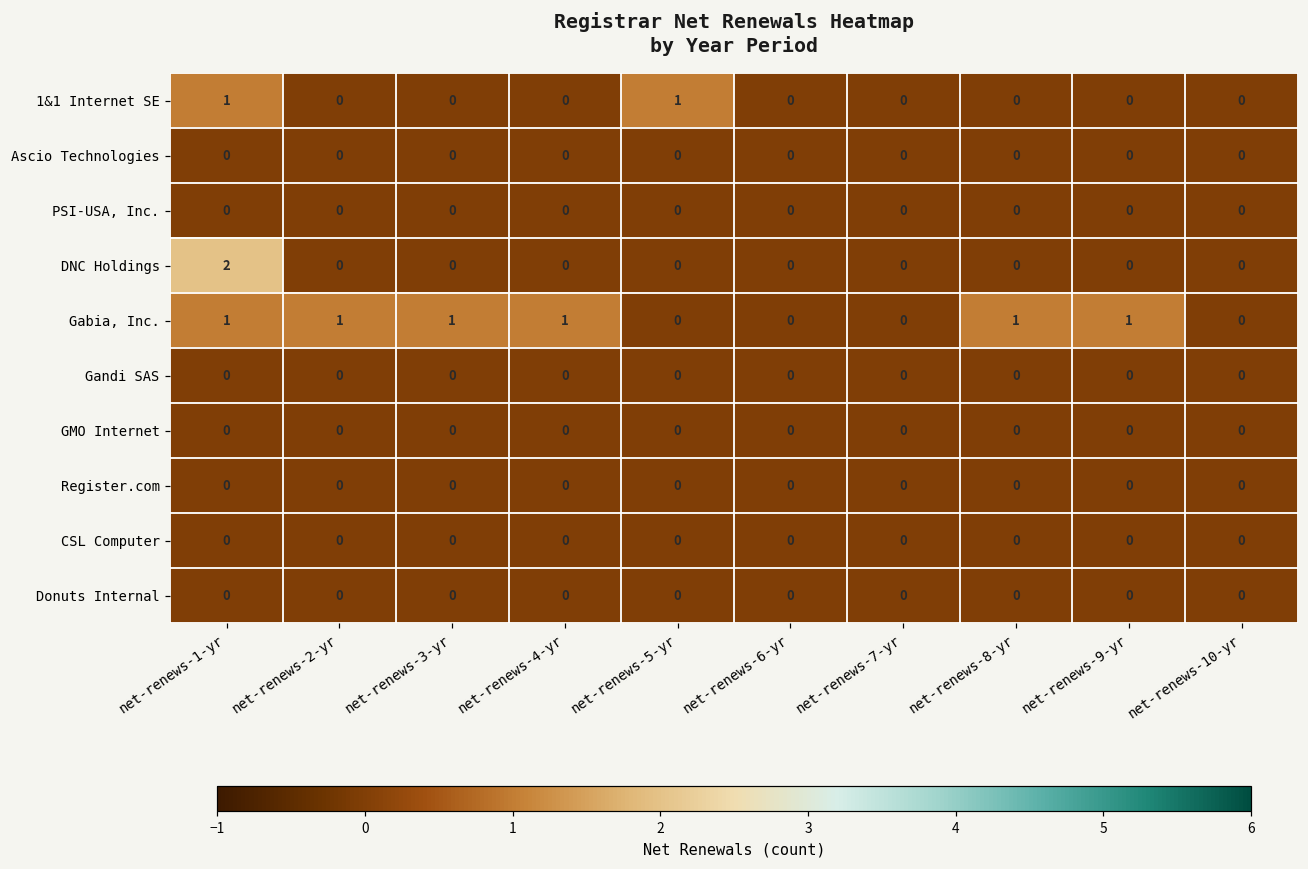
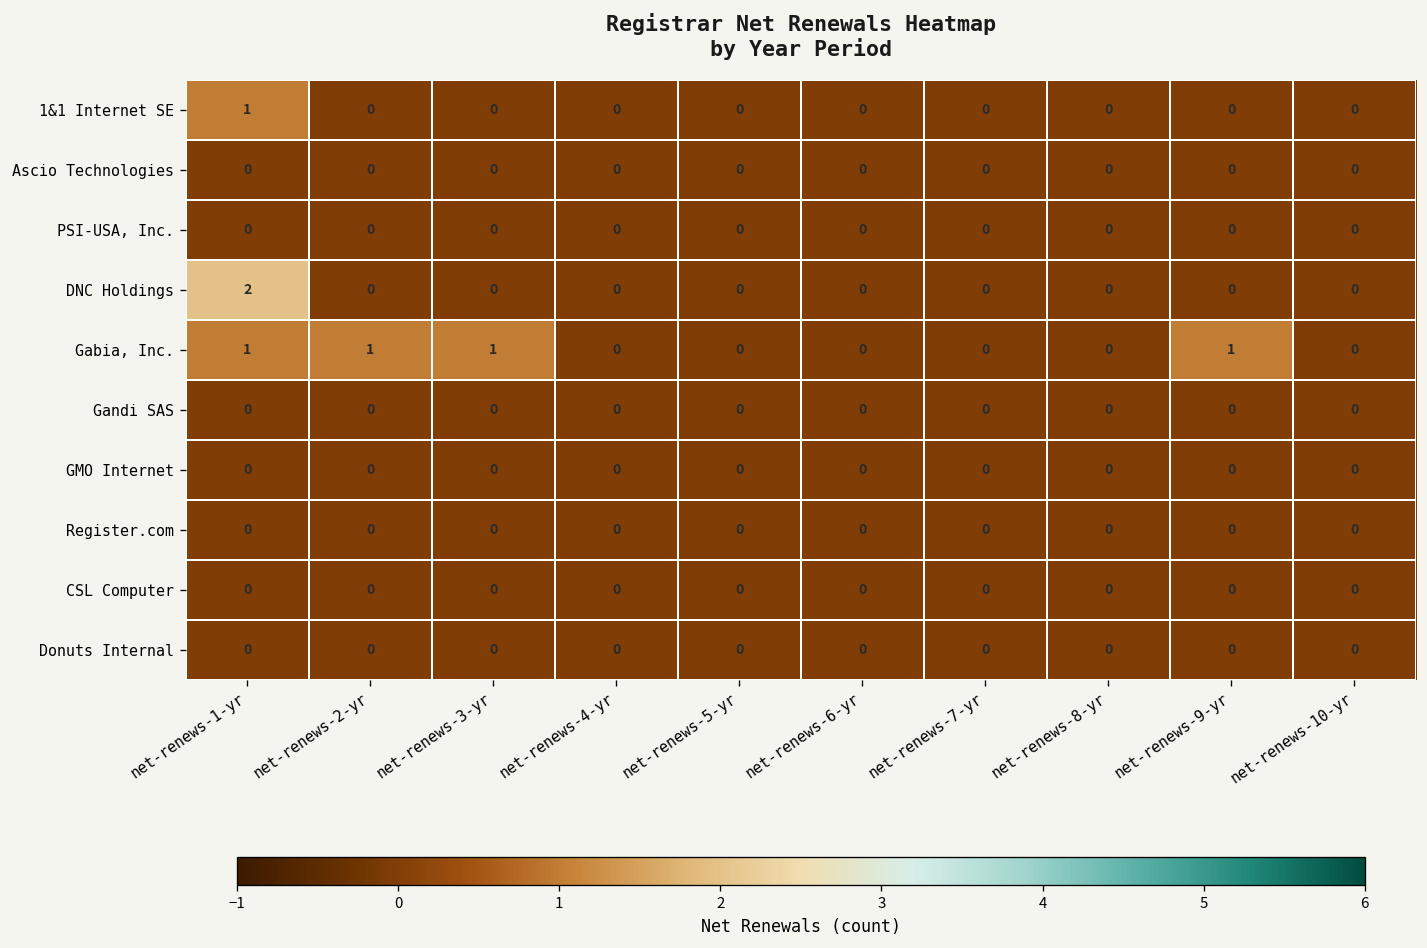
  {
    "1&1 Internet SE": {
      "net-renews-1-yr": 1,
      "net-renews-2-yr": 0,
      "net-renews-3-yr": 0,
      "net-renews-4-yr": 0,
-     "net-renews-5-yr": 1,
+     "net-renews-5-yr": 0,
      "net-renews-6-yr": 0,
      "net-renews-7-yr": 0,
      "net-renews-8-yr": 0,
      "net-renews-9-yr": 0,
      "net-renews-10-yr": 0
    },
    "Ascio Technologies": {
      "net-renews-1-yr": 0,
      "net-renews-2-yr": 0,
      "net-renews-3-yr": 0,
      "net-renews-4-yr": 0,
      "net-renews-5-yr": 0,
      "net-renews-6-yr": 0,
      "net-renews-7-yr": 0,
      "net-renews-8-yr": 0,
      "net-renews-9-yr": 0,
      "net-renews-10-yr": 0
    },
    "PSI-USA, Inc.": {
      "net-renews-1-yr": 0,
      "net-renews-2-yr": 0,
      "net-renews-3-yr": 0,
      "net-renews-4-yr": 0,
      "net-renews-5-yr": 0,
      "net-renews-6-yr": 0,
      "net-renews-7-yr": 0,
      "net-renews-8-yr": 0,
      "net-renews-9-yr": 0,
      "net-renews-10-yr": 0
    },
    "DNC Holdings": {
      "net-renews-1-yr": 2,
      "net-renews-2-yr": 0,
      "net-renews-3-yr": 0,
      "net-renews-4-yr": 0,
      "net-renews-5-yr": 0,
      "net-renews-6-yr": 0,
      "net-renews-7-yr": 0,
      "net-renews-8-yr": 0,
      "net-renews-9-yr": 0,
      "net-renews-10-yr": 0
    },
    "Gabia, Inc.": {
      "net-renews-1-yr": 1,
      "net-renews-2-yr": 1,
      "net-renews-3-yr": 1,
-     "net-renews-4-yr": 1,
+     "net-renews-4-yr": 0,
      "net-renews-5-yr": 0,
      "net-renews-6-yr": 0,
      "net-renews-7-yr": 0,
-     "net-renews-8-yr": 1,
+     "net-renews-8-yr": 0,
      "net-renews-9-yr": 1,
      "net-renews-10-yr": 0
    },
    "Gandi SAS": {
      "net-renews-1-yr": 0,
      "net-renews-2-yr": 0,
      "net-renews-3-yr": 0,
      "net-renews-4-yr": 0,
      "net-renews-5-yr": 0,
      "net-renews-6-yr": 0,
      "net-renews-7-yr": 0,
      "net-renews-8-yr": 0,
      "net-renews-9-yr": 0,
      "net-renews-10-yr": 0
    },
    "GMO Internet": {
      "net-renews-1-yr": 0,
      "net-renews-2-yr": 0,
      "net-renews-3-yr": 0,
      "net-renews-4-yr": 0,
      "net-renews-5-yr": 0,
      "net-renews-6-yr": 0,
      "net-renews-7-yr": 0,
      "net-renews-8-yr": 0,
      "net-renews-9-yr": 0,
      "net-renews-10-yr": 0
    },
    "Register.com": {
      "net-renews-1-yr": 0,
      "net-renews-2-yr": 0,
      "net-renews-3-yr": 0,
      "net-renews-4-yr": 0,
      "net-renews-5-yr": 0,
      "net-renews-6-yr": 0,
      "net-renews-7-yr": 0,
      "net-renews-8-yr": 0,
      "net-renews-9-yr": 0,
      "net-renews-10-yr": 0
    },
    "CSL Computer": {
      "net-renews-1-yr": 0,
      "net-renews-2-yr": 0,
      "net-renews-3-yr": 0,
      "net-renews-4-yr": 0,
      "net-renews-5-yr": 0,
      "net-renews-6-yr": 0,
      "net-renews-7-yr": 0,
      "net-renews-8-yr": 0,
      "net-renews-9-yr": 0,
      "net-renews-10-yr": 0
    },
    "Donuts Internal": {
      "net-renews-1-yr": 0,
      "net-renews-2-yr": 0,
      "net-renews-3-yr": 0,
      "net-renews-4-yr": 0,
      "net-renews-5-yr": 0,
      "net-renews-6-yr": 0,
      "net-renews-7-yr": 0,
      "net-renews-8-yr": 0,
      "net-renews-9-yr": 0,
      "net-renews-10-yr": 0
    }
  }
